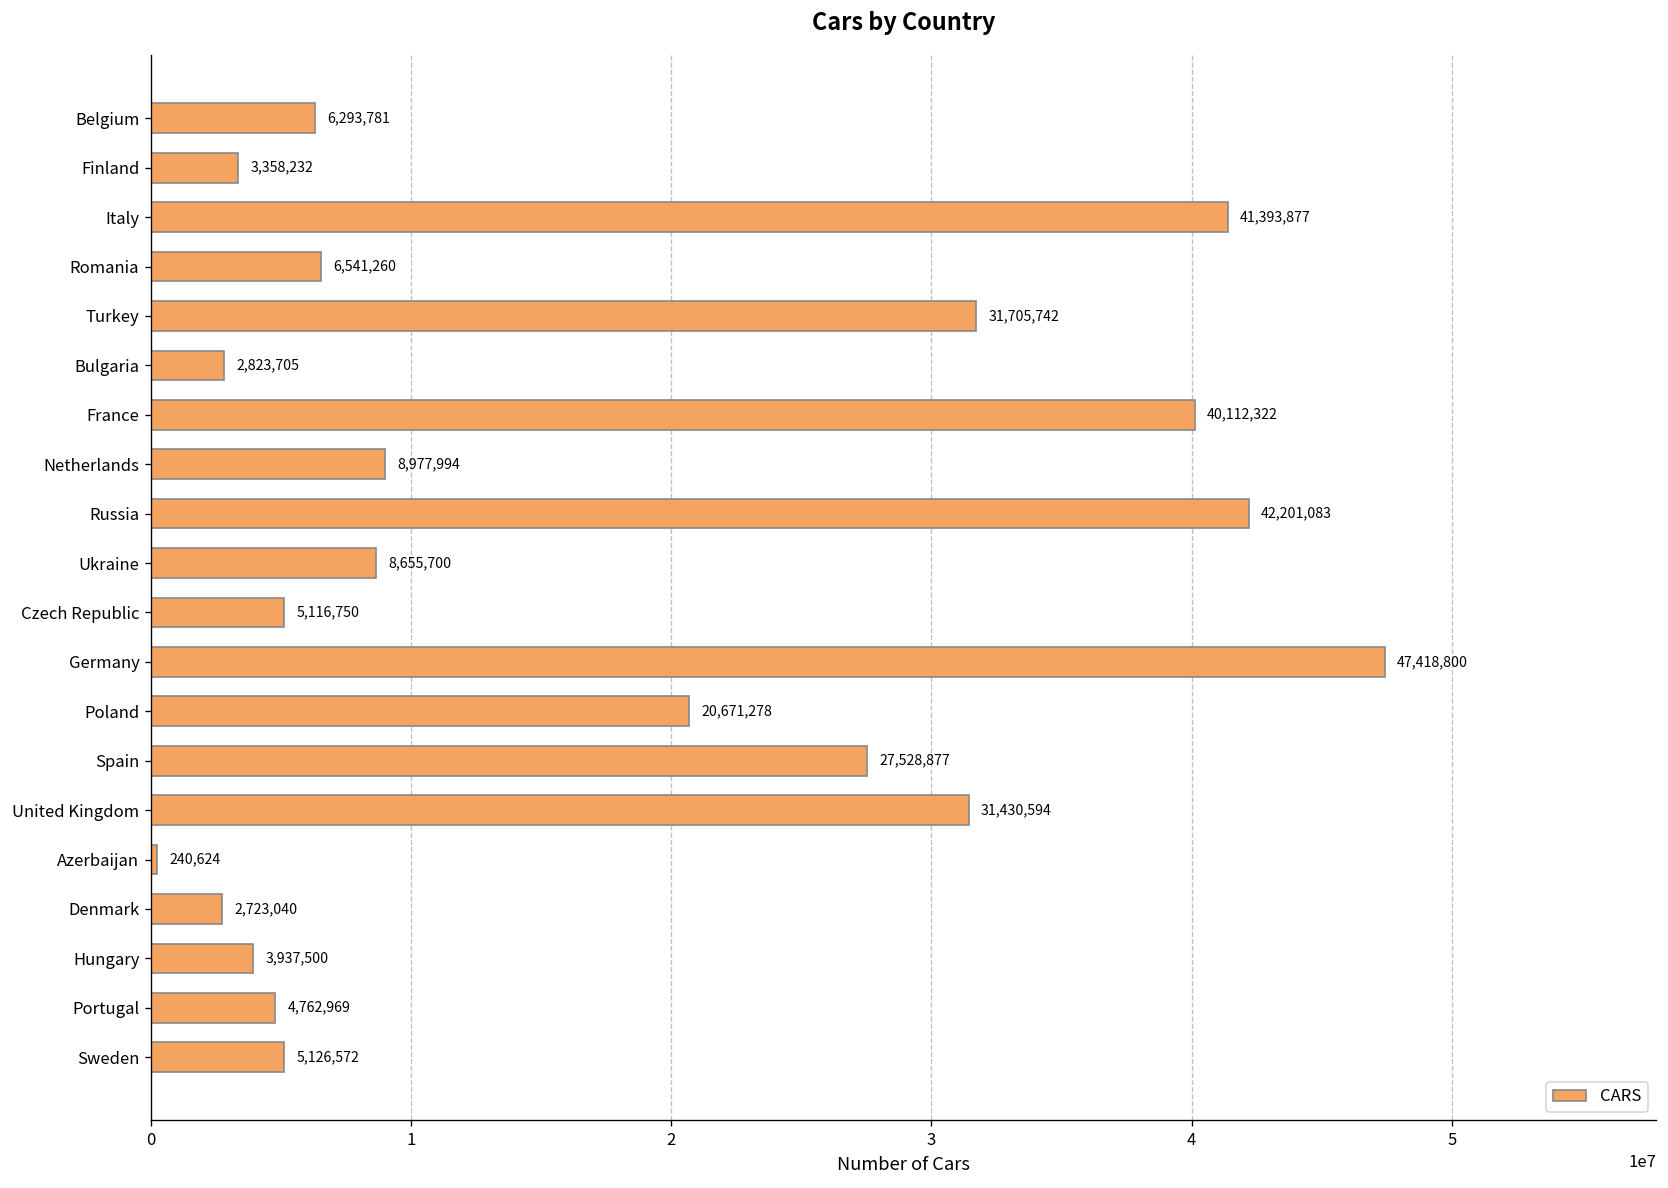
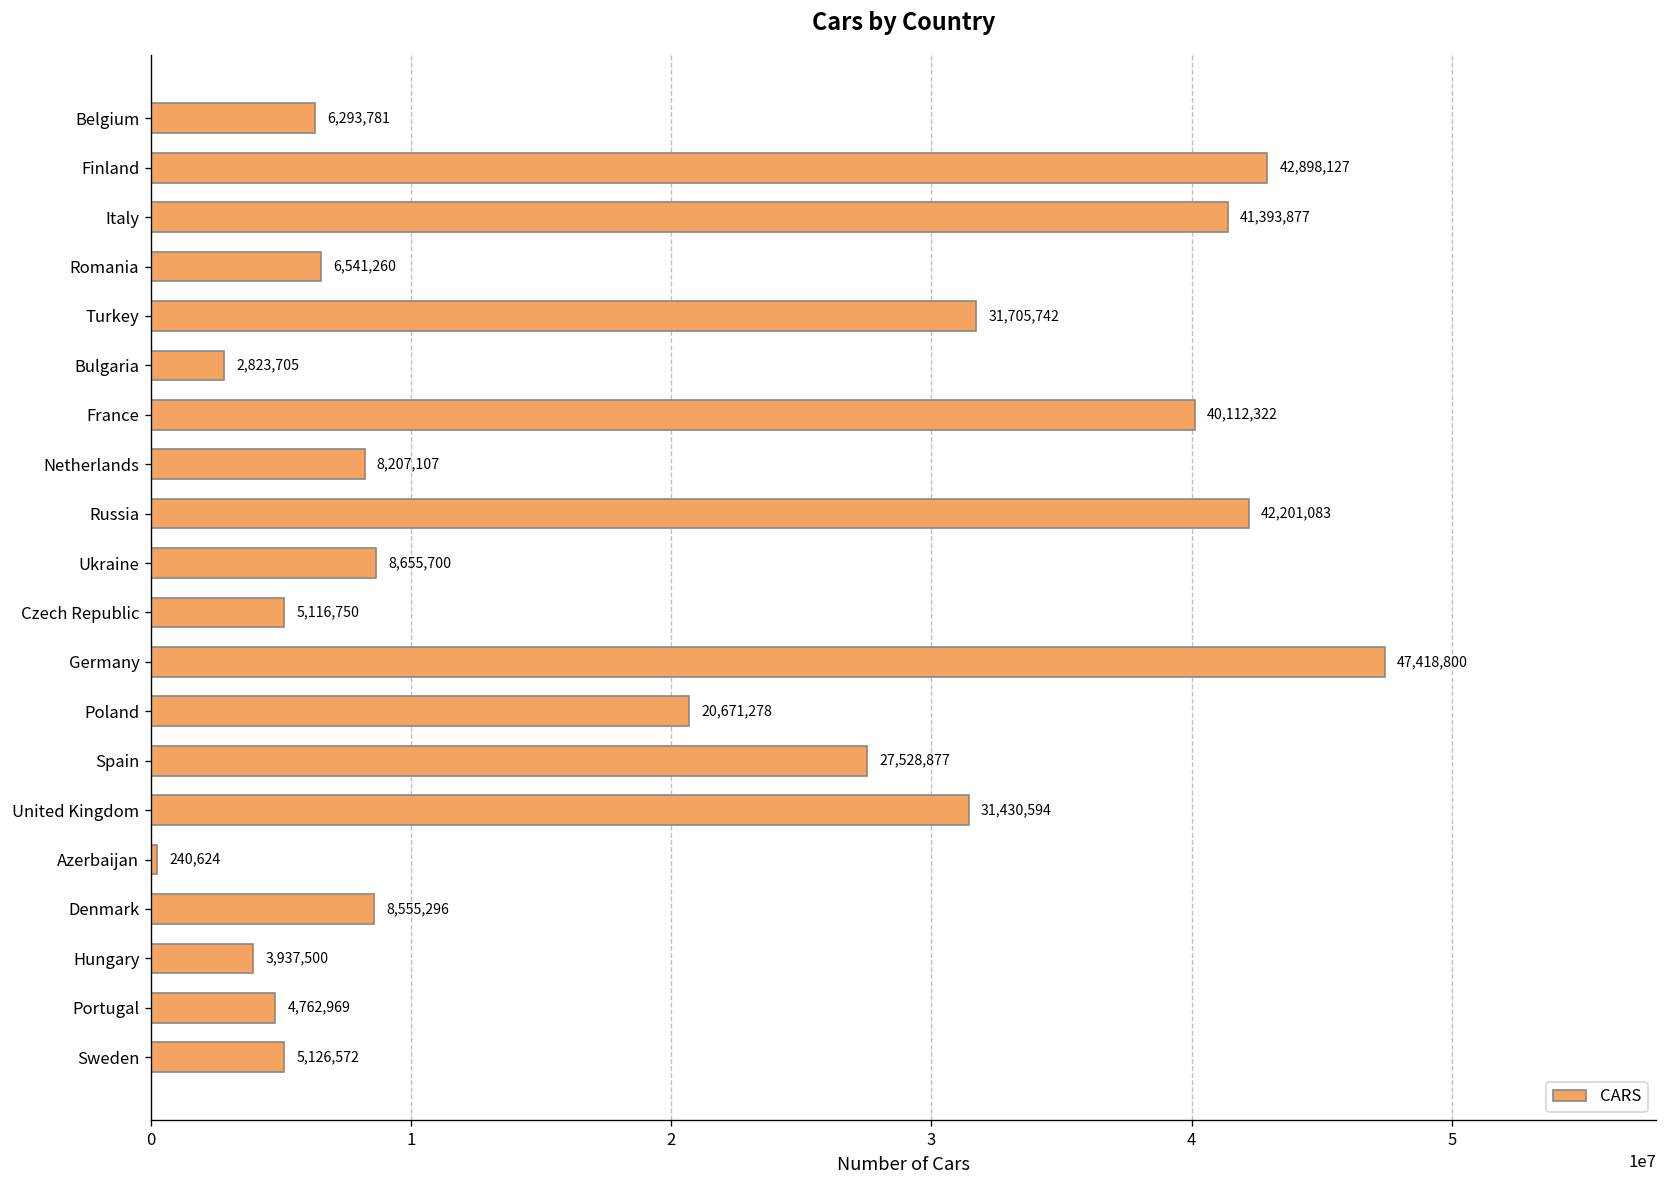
  {
    "Belgium": "6,293,781",
-   "Finland": "3,358,232",
+   "Finland": "42,898,127",
    "Italy": "41,393,877",
    "Romania": "6,541,260",
    "Turkey": "31,705,742",
    "Bulgaria": "2,823,705",
    "France": "40,112,322",
-   "Netherlands": "8,977,994",
+   "Netherlands": "8,207,107",
    "Russia": "42,201,083",
    "Ukraine": "8,655,700",
    "Czech Republic": "5,116,750",
    "Germany": "47,418,800",
    "Poland": "20,671,278",
    "Spain": "27,528,877",
    "United Kingdom": "31,430,594",
    "Azerbaijan": "240,624",
-   "Denmark": "2,723,040",
+   "Denmark": "8,555,296",
    "Hungary": "3,937,500",
    "Portugal": "4,762,969",
    "Sweden": "5,126,572"
  }
